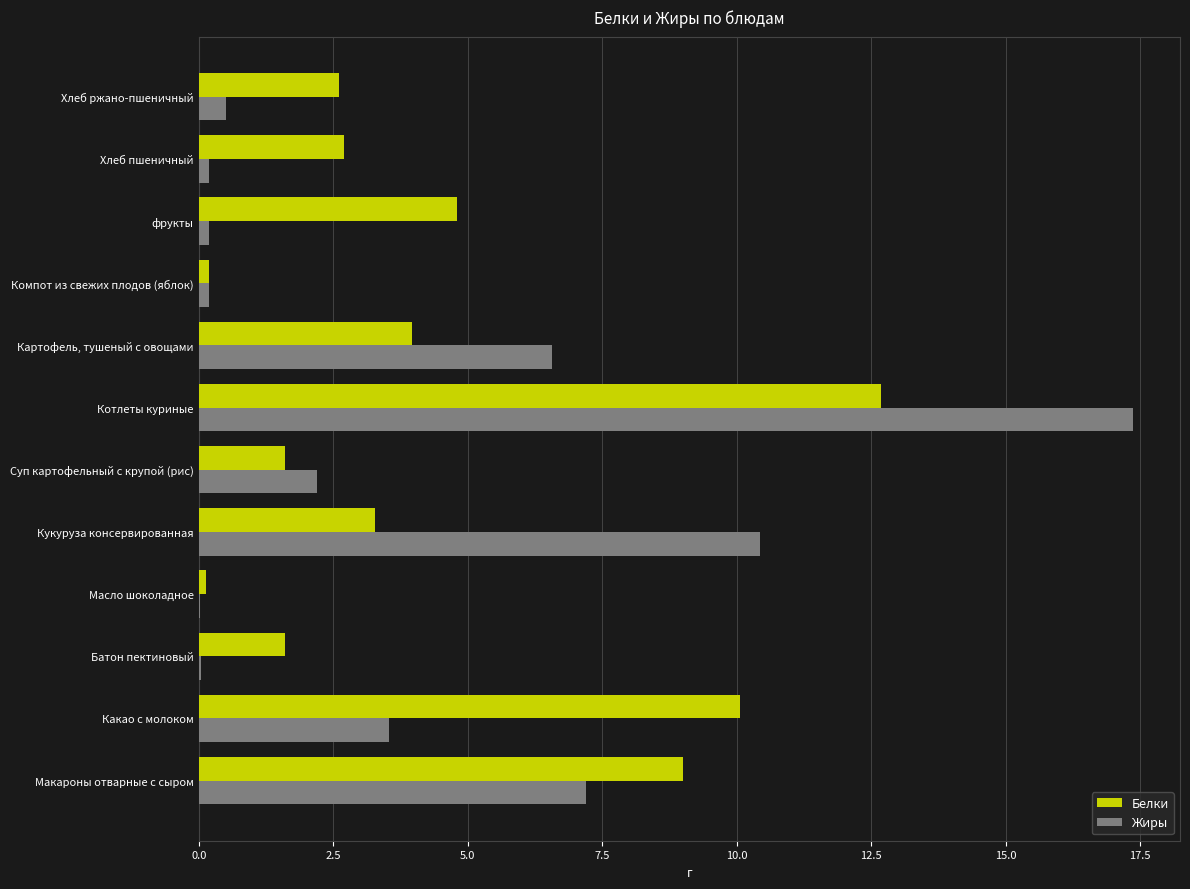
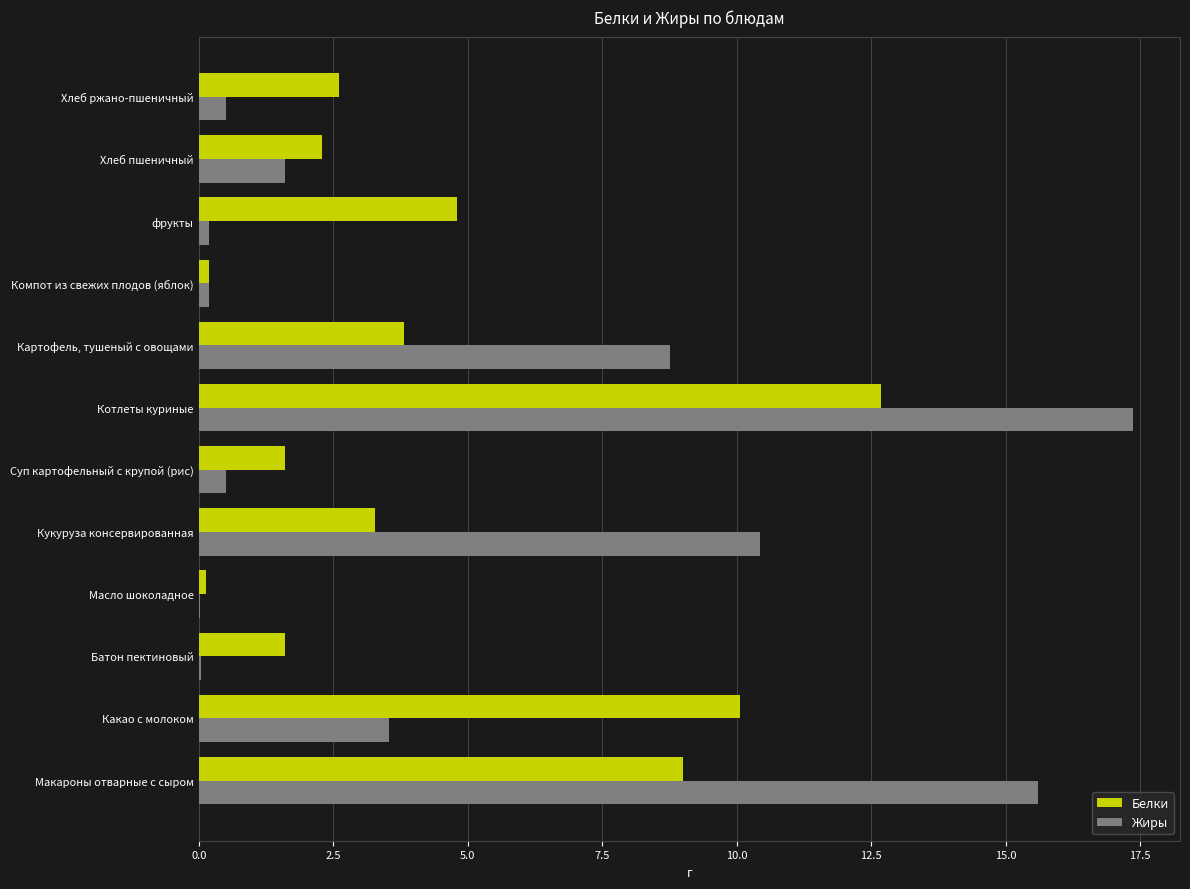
  {
    "Белки": {
      "Хлеб ржано-пшеничный": 2.6,
-     "Хлеб пшеничный": 2.7,
+     "Хлеб пшеничный": 2.3,
      "фрукты": 4.8,
      "Компот из свежих плодов (яблок)": 0.2,
-     "Картофель, тушеный с овощами": 4.0,
+     "Картофель, тушеный с овощами": 3.8,
      "Котлеты куриные": 12.7,
      "Суп картофельный с крупой (рис)": 1.6,
      "Кукуруза консервированная": 3.3,
      "Масло шоколадное": 0.1,
      "Батон пектиновый": 1.6,
      "Какао с молоком": 10.1,
      "Макароны отварные с сыром": 9.0
    },
    "Жиры": {
      "Хлеб ржано-пшеничный": 0.5,
-     "Хлеб пшеничный": 0.2,
+     "Хлеб пшеничный": 1.6,
      "фрукты": 0.2,
      "Компот из свежих плодов (яблок)": 0.2,
-     "Картофель, тушеный с овощами": 6.6,
+     "Картофель, тушеный с овощами": 8.8,
      "Котлеты куриные": 17.4,
-     "Суп картофельный с крупой (рис)": 2.2,
+     "Суп картофельный с крупой (рис)": 0.5,
      "Кукуруза консервированная": 10.4,
      "Батон пектиновый": 0.1,
      "Какао с молоком": 3.5,
-     "Макароны отварные с сыром": 7.2
+     "Макароны отварные с сыром": 15.6
    }
  }
